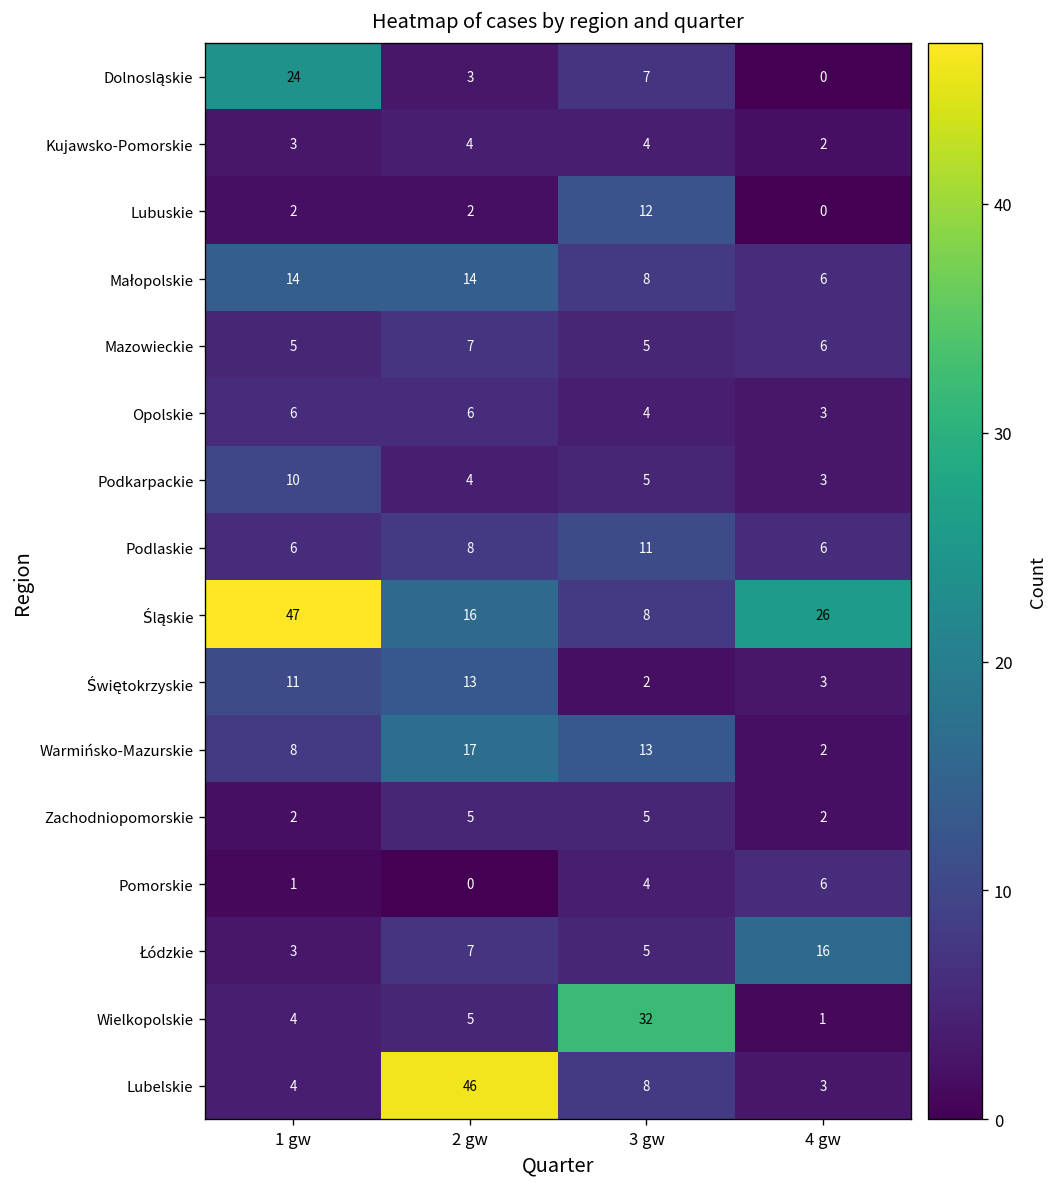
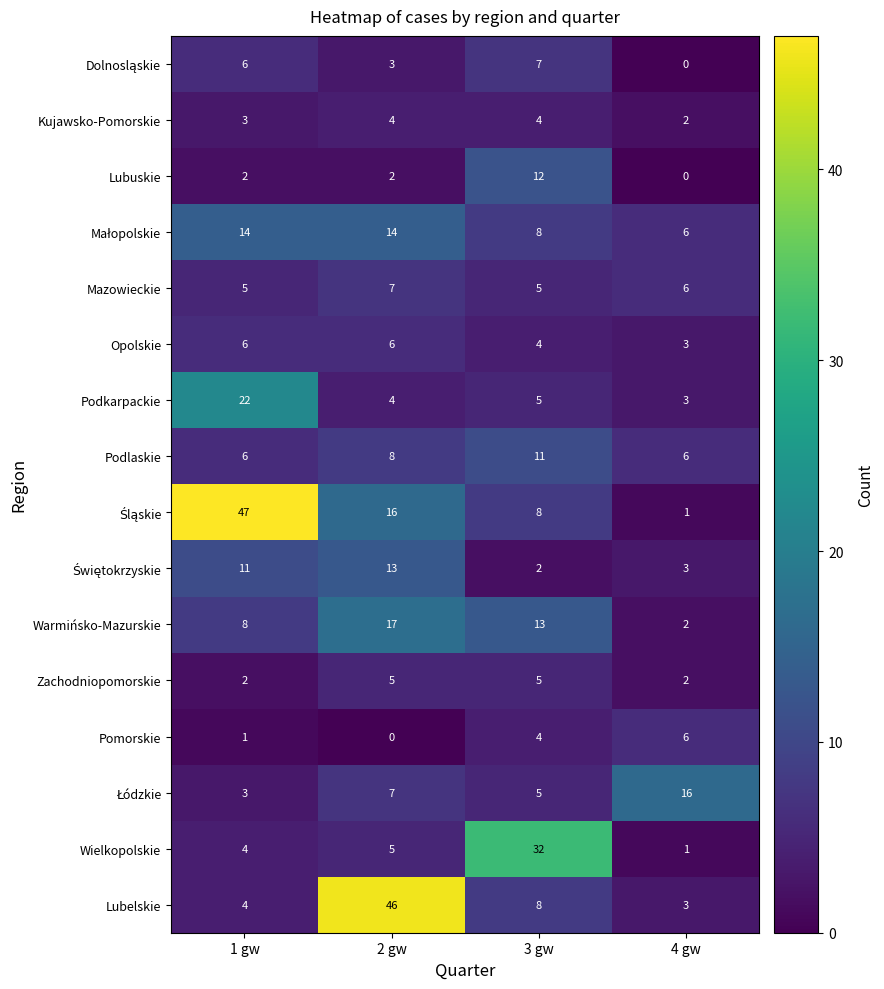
  {
    "Dolnosląskie": {
-     "1 gw": 24,
+     "1 gw": 6,
      "2 gw": 3,
      "3 gw": 7,
      "4 gw": 0
    },
    "Kujawsko-Pomorskie": {
      "1 gw": 3,
      "2 gw": 4,
      "3 gw": 4,
      "4 gw": 2
    },
    "Lubuskie": {
      "1 gw": 2,
      "2 gw": 2,
      "3 gw": 12,
      "4 gw": 0
    },
    "Małopolskie": {
      "1 gw": 14,
      "2 gw": 14,
      "3 gw": 8,
      "4 gw": 6
    },
    "Mazowieckie": {
      "1 gw": 5,
      "2 gw": 7,
      "3 gw": 5,
      "4 gw": 6
    },
    "Opolskie": {
      "1 gw": 6,
      "2 gw": 6,
      "3 gw": 4,
      "4 gw": 3
    },
    "Podkarpackie": {
-     "1 gw": 10,
+     "1 gw": 22,
      "2 gw": 4,
      "3 gw": 5,
      "4 gw": 3
    },
    "Podlaskie": {
      "1 gw": 6,
      "2 gw": 8,
      "3 gw": 11,
      "4 gw": 6
    },
    "Śląskie": {
      "1 gw": 47,
      "2 gw": 16,
      "3 gw": 8,
-     "4 gw": 26
+     "4 gw": 1
    },
    "Świętokrzyskie": {
      "1 gw": 11,
      "2 gw": 13,
      "3 gw": 2,
      "4 gw": 3
    },
    "Warmińsko-Mazurskie": {
      "1 gw": 8,
      "2 gw": 17,
      "3 gw": 13,
      "4 gw": 2
    },
    "Zachodniopomorskie": {
      "1 gw": 2,
      "2 gw": 5,
      "3 gw": 5,
      "4 gw": 2
    },
    "Pomorskie": {
      "1 gw": 1,
      "2 gw": 0,
      "3 gw": 4,
      "4 gw": 6
    },
    "Łódzkie": {
      "1 gw": 3,
      "2 gw": 7,
      "3 gw": 5,
      "4 gw": 16
    },
    "Wielkopolskie": {
      "1 gw": 4,
      "2 gw": 5,
      "3 gw": 32,
      "4 gw": 1
    },
    "Lubelskie": {
      "1 gw": 4,
      "2 gw": 46,
      "3 gw": 8,
      "4 gw": 3
    }
  }
